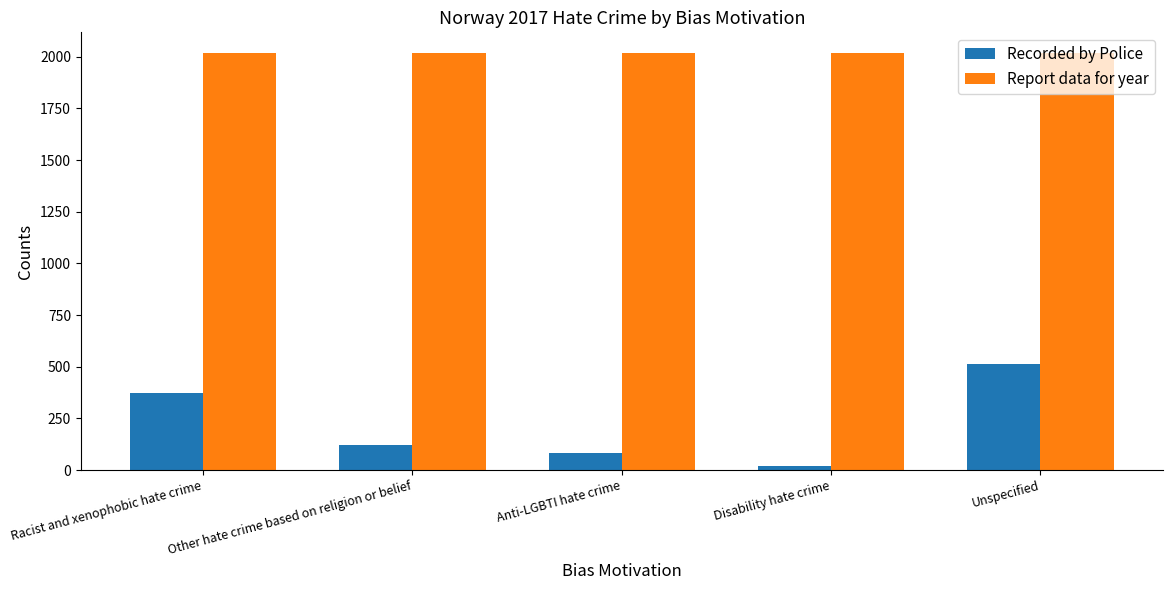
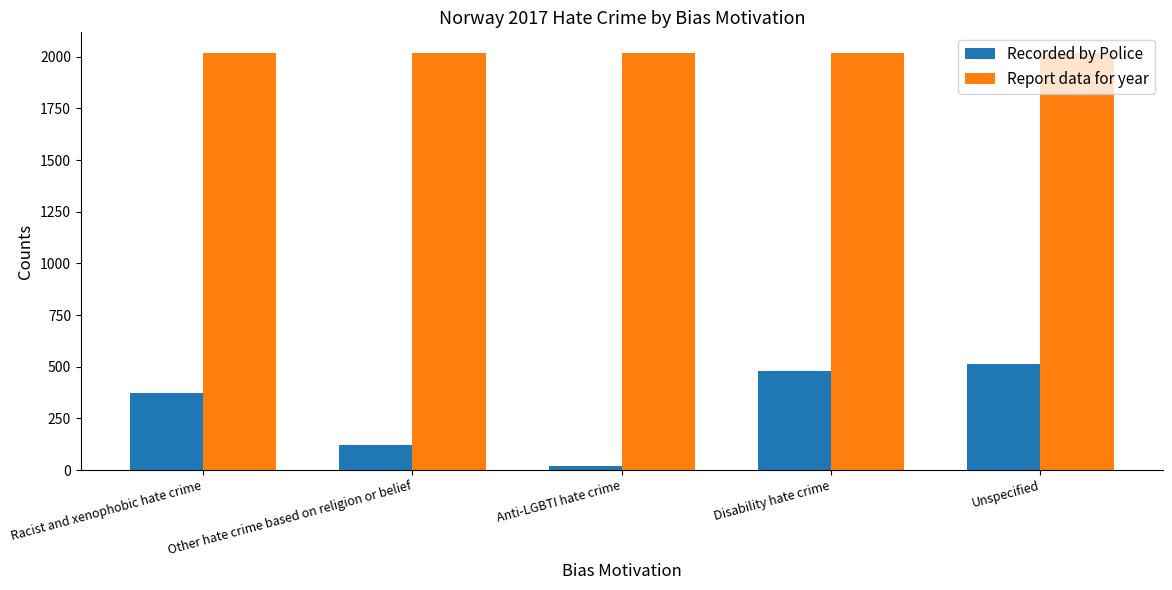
  {
    "Recorded by Police": {
      "Racist and xenophobic hate crime": 370,
      "Other hate crime based on religion or belief": 120,
-     "Anti-LGBTI hate crime": 80,
-     "Disability hate crime": 20,
+     "Anti-LGBTI hate crime": 20,
+     "Disability hate crime": 480,
      "Unspecified": 510
    },
    "Report data for year": {
      "Racist and xenophobic hate crime": 2020,
      "Other hate crime based on religion or belief": 2020,
      "Anti-LGBTI hate crime": 2020,
      "Disability hate crime": 2020
    }
  }
